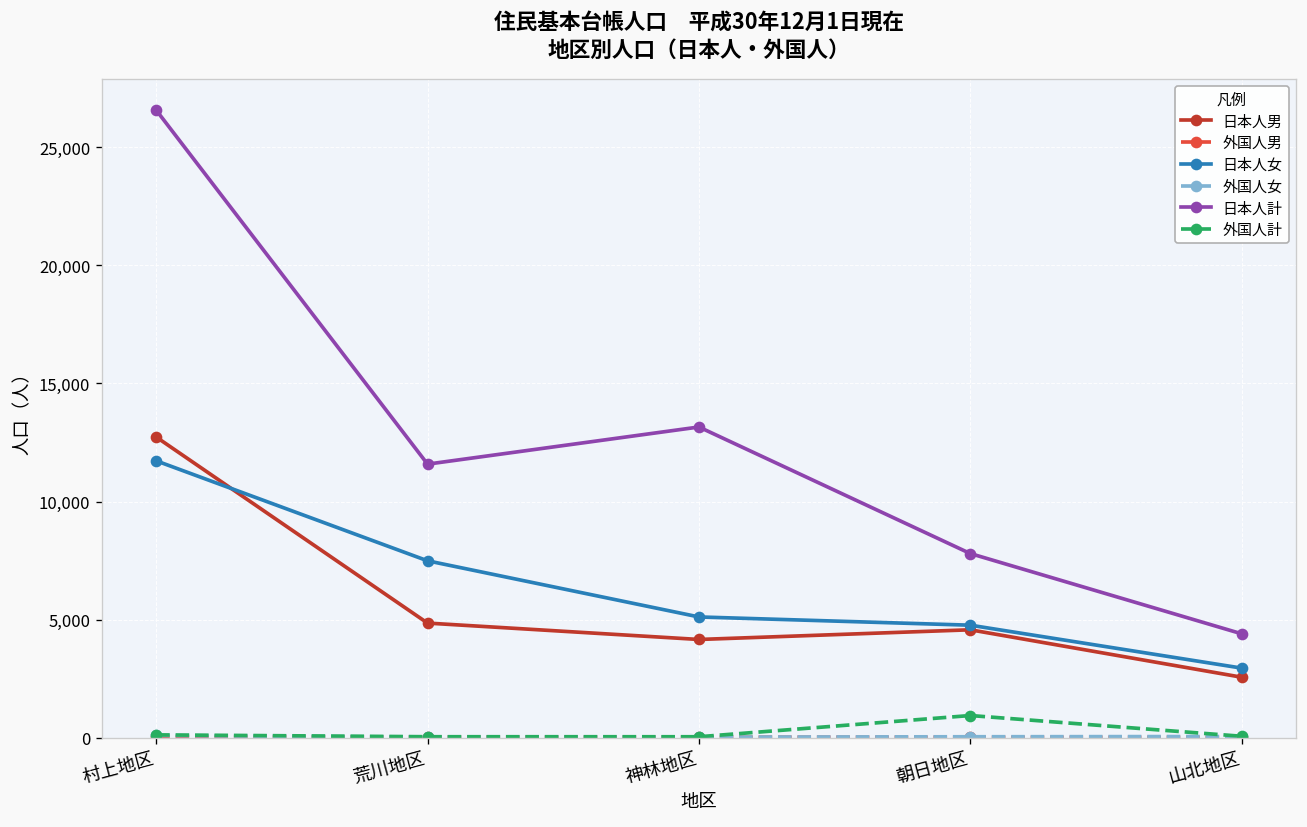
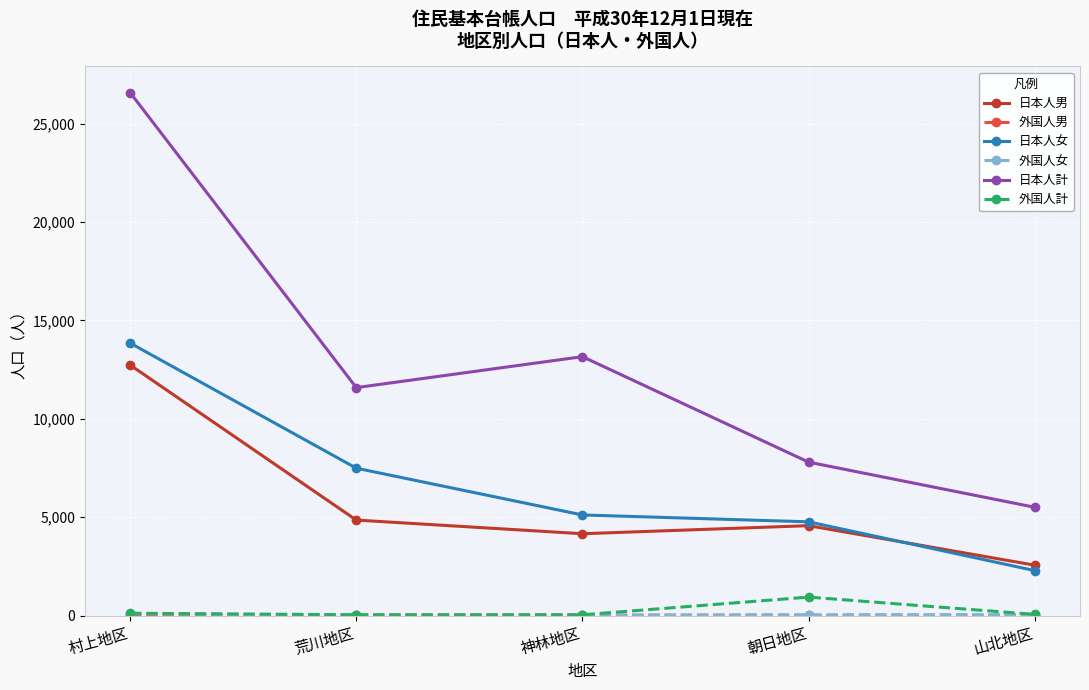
  {
    "日本人女": {
-     "村上地区": "11,700",
+     "村上地区": "13,800",
      "荒川地区": "7,500",
      "神林地区": "5,100",
      "朝日地区": "4,800",
-     "山北地区": "2,900"
+     "山北地区": "2,300"
    },
    "日本人計": {
      "村上地区": "26,600",
      "荒川地区": "11,600",
      "神林地区": "13,200",
      "朝日地区": "7,800",
-     "山北地区": "4,400"
+     "山北地区": "5,500"
    },
    "外国人計": {
      "朝日地区": "900"
    }
  }
